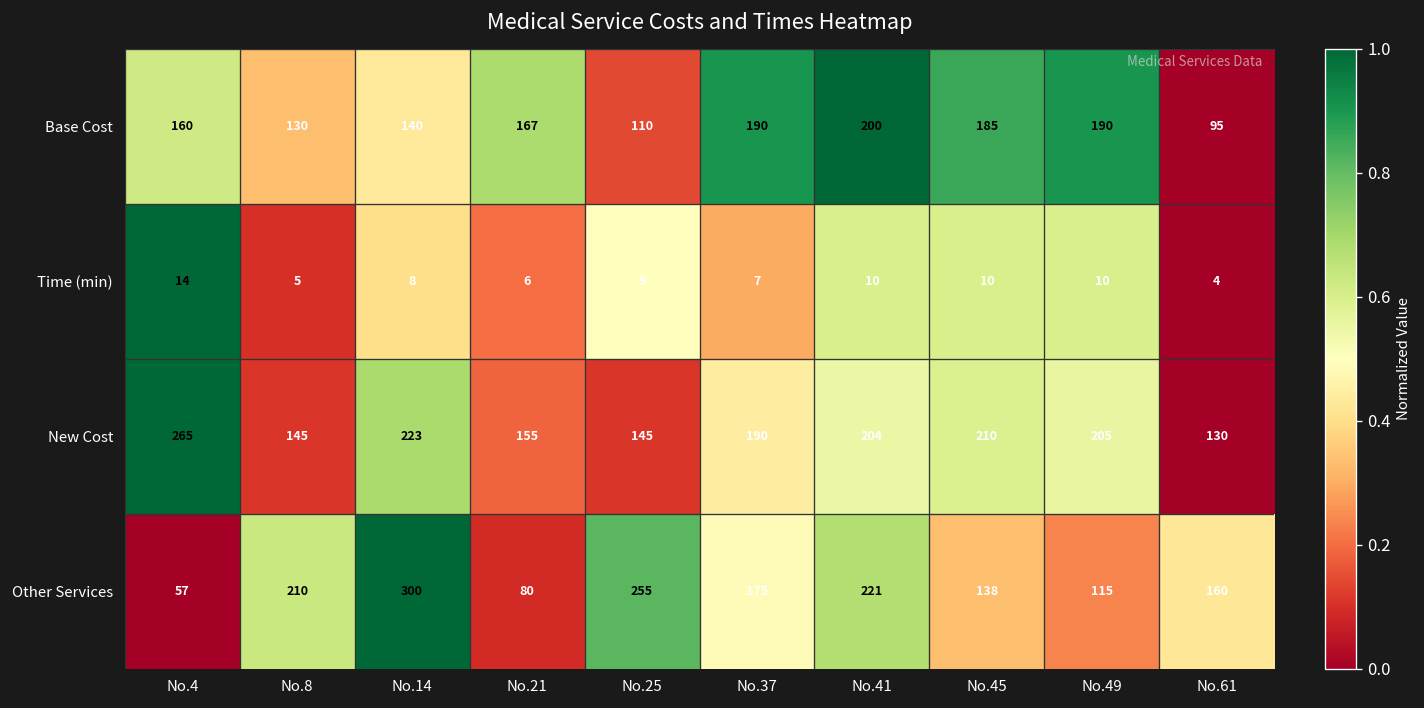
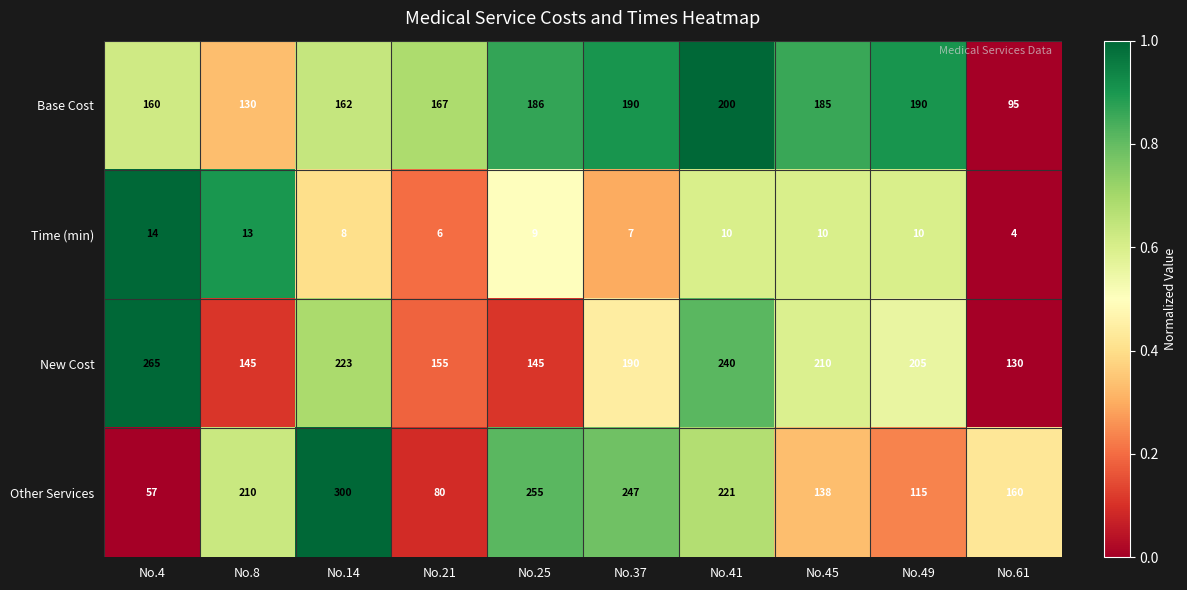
  {
    "Base Cost": {
      "No.4": 160,
      "No.8": 130,
-     "No.14": 140,
+     "No.14": 162,
      "No.21": 167,
-     "No.25": 110,
+     "No.25": 186,
      "No.37": 190,
      "No.41": 200,
      "No.45": 185,
      "No.49": 190
    },
    "Time (min)": {
      "No.4": 14,
-     "No.8": 5,
+     "No.8": 13,
      "No.14": 8,
      "No.21": 6,
      "No.25": 9,
      "No.37": 7,
      "No.41": 10,
      "No.45": 10,
      "No.49": 10,
      "No.61": 4
    },
    "New Cost": {
      "No.4": 265,
      "No.8": 145,
      "No.14": 223,
      "No.21": 155,
      "No.25": 145,
      "No.37": 190,
-     "No.41": 204,
+     "No.41": 240,
      "No.45": 210,
      "No.49": 205,
      "No.61": 130
    },
    "Other Services": {
      "No.4": 57,
      "No.8": 210,
      "No.14": 300,
      "No.21": 80,
      "No.25": 255,
-     "No.37": 175,
+     "No.37": 247,
      "No.41": 221,
      "No.45": 138,
      "No.49": 115,
      "No.61": 160
    }
  }
